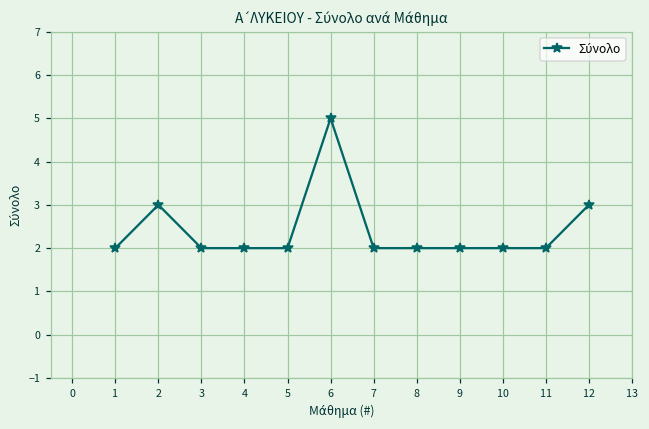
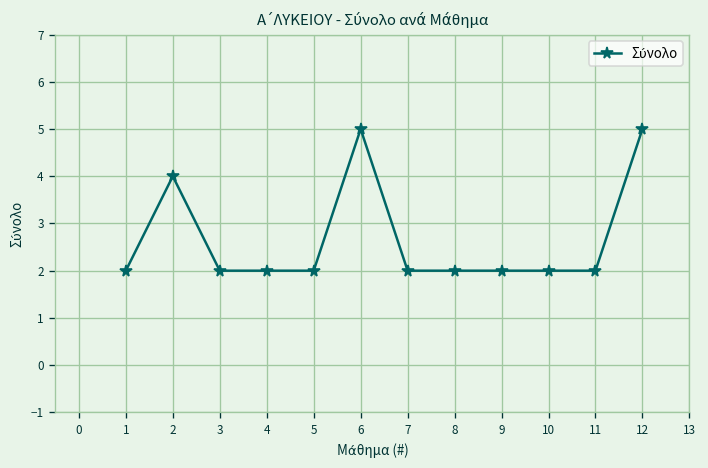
  {
    "1": 2,
-   "2": 3,
+   "2": 4,
    "3": 2,
    "4": 2,
    "5": 2,
    "6": 5,
    "7": 2,
    "8": 2,
    "9": 2,
    "10": 2,
    "11": 2,
-   "12": 3
+   "12": 5
  }
